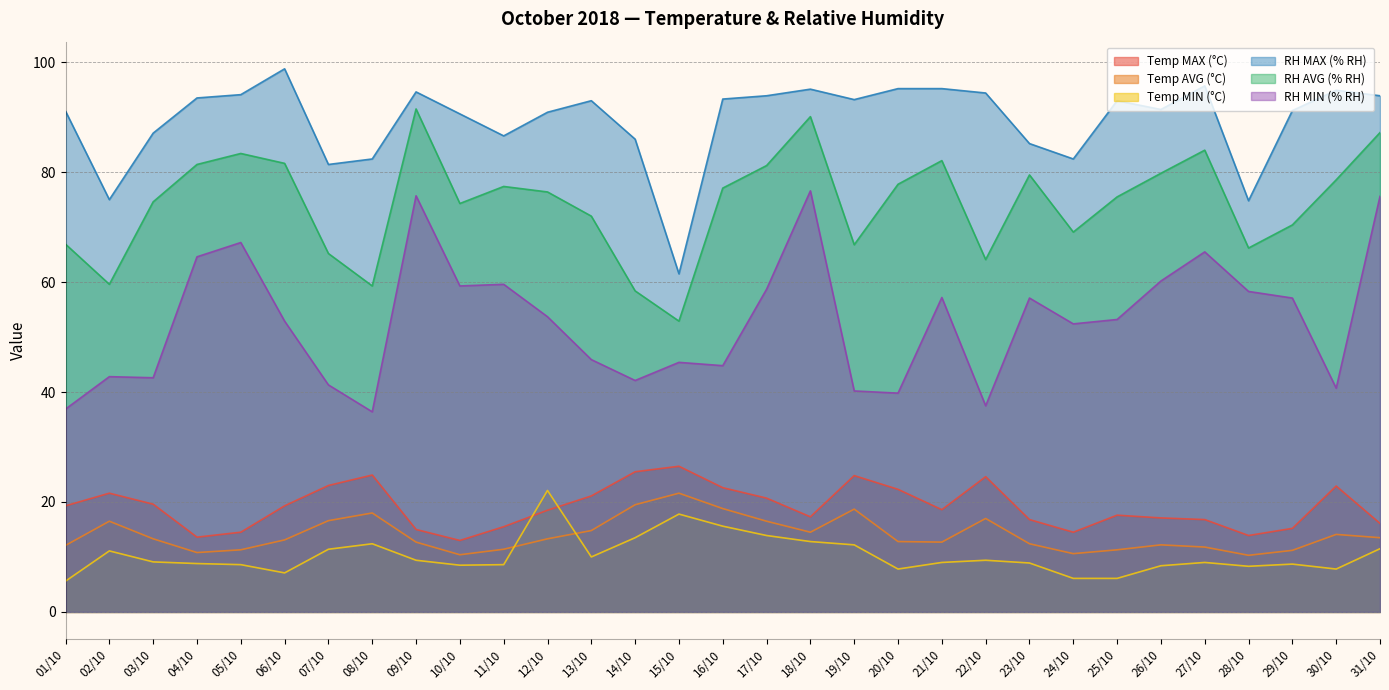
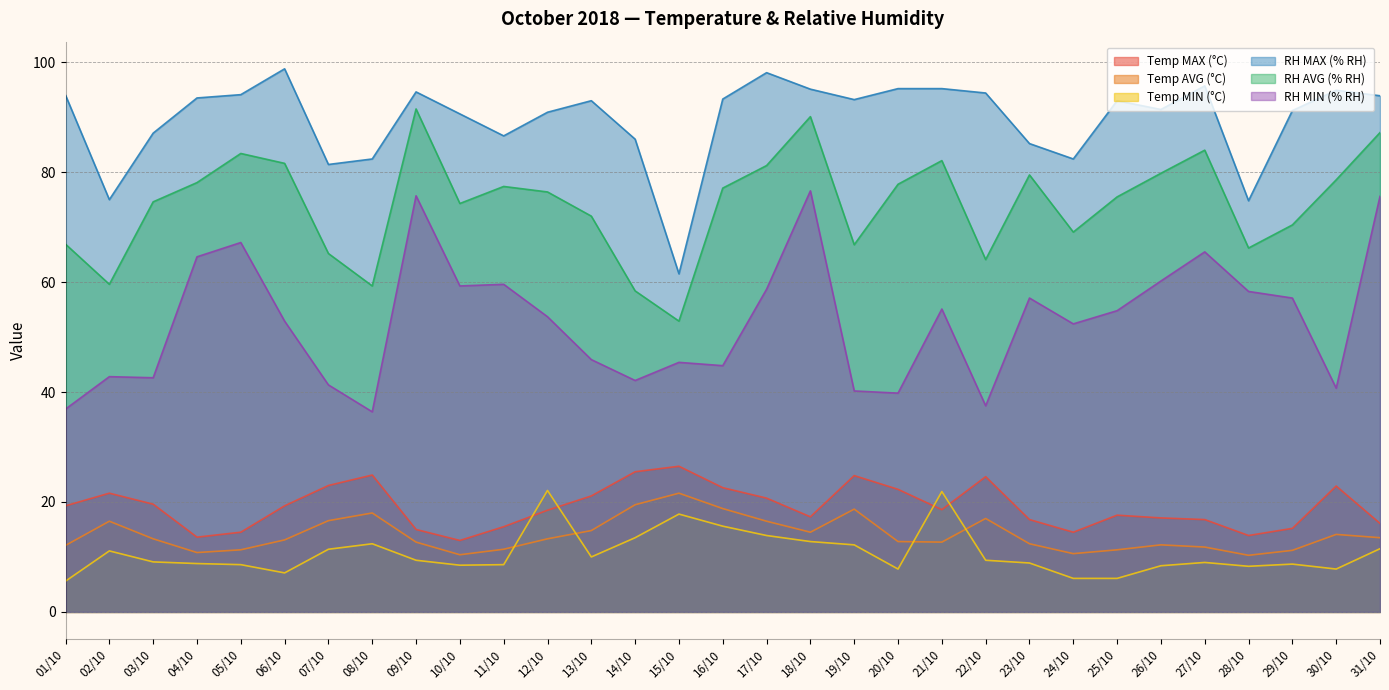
  {
    "Temp MIN (°C)": {
      "01/10": 6,
      "02/10": 11,
      "03/10": 9,
      "04/10": 9,
      "05/10": 9,
      "06/10": 7,
      "07/10": 11,
      "08/10": 12,
      "09/10": 9,
      "10/10": 9,
      "11/10": 9,
      "12/10": 22,
      "13/10": 10,
      "14/10": 14,
      "15/10": 18,
      "16/10": 16,
      "17/10": 14,
      "18/10": 13,
      "19/10": 12,
      "20/10": 8,
-     "21/10": 9,
+     "21/10": 22,
      "22/10": 9,
      "23/10": 9,
      "24/10": 6,
      "25/10": 6,
      "26/10": 8,
      "27/10": 9,
      "28/10": 8,
      "29/10": 9,
      "30/10": 8,
      "31/10": 12
    },
    "RH MAX (% RH)": {
-     "01/10": 91,
+     "01/10": 94,
      "02/10": 75,
      "03/10": 87,
      "04/10": 94,
      "05/10": 94,
      "06/10": 99,
      "07/10": 81,
      "08/10": 82,
      "09/10": 95,
      "10/10": 91,
      "11/10": 87,
      "12/10": 91,
      "13/10": 93,
      "14/10": 86,
      "15/10": 62,
      "16/10": 93,
-     "17/10": 94,
+     "17/10": 98,
      "18/10": 95,
      "19/10": 93,
      "20/10": 95,
      "21/10": 95,
      "22/10": 94,
      "23/10": 85,
      "24/10": 82,
      "28/10": 75,
      "31/10": 94
    },
    "RH AVG (% RH)": {
      "01/10": 67,
      "02/10": 60,
      "03/10": 75,
-     "04/10": 81,
+     "04/10": 78,
      "05/10": 83,
      "06/10": 82,
      "07/10": 65,
      "08/10": 59,
      "09/10": 92,
      "10/10": 74,
      "11/10": 77,
      "12/10": 76,
      "13/10": 72,
      "14/10": 58,
      "15/10": 53,
      "16/10": 77,
      "17/10": 81,
      "18/10": 90,
      "19/10": 67,
      "20/10": 78,
      "21/10": 82,
      "22/10": 64,
      "23/10": 80,
      "24/10": 69,
      "25/10": 76,
      "26/10": 80,
      "27/10": 84,
      "28/10": 66,
      "29/10": 70,
      "30/10": 79,
      "31/10": 87
    },
    "RH MIN (% RH)": {
      "01/10": 37,
      "02/10": 43,
      "03/10": 43,
      "04/10": 65,
      "05/10": 67,
      "06/10": 53,
      "07/10": 41,
      "08/10": 36,
      "09/10": 76,
      "10/10": 59,
      "11/10": 60,
      "12/10": 54,
      "13/10": 46,
      "14/10": 42,
      "15/10": 45,
      "16/10": 45,
      "17/10": 59,
      "18/10": 77,
      "19/10": 40,
      "20/10": 40,
-     "21/10": 57,
+     "21/10": 55,
      "22/10": 38,
      "23/10": 57,
      "24/10": 52,
-     "25/10": 53,
+     "25/10": 55,
      "26/10": 60,
      "27/10": 66,
      "28/10": 58,
      "29/10": 57,
      "30/10": 41,
      "31/10": 76
    }
  }
